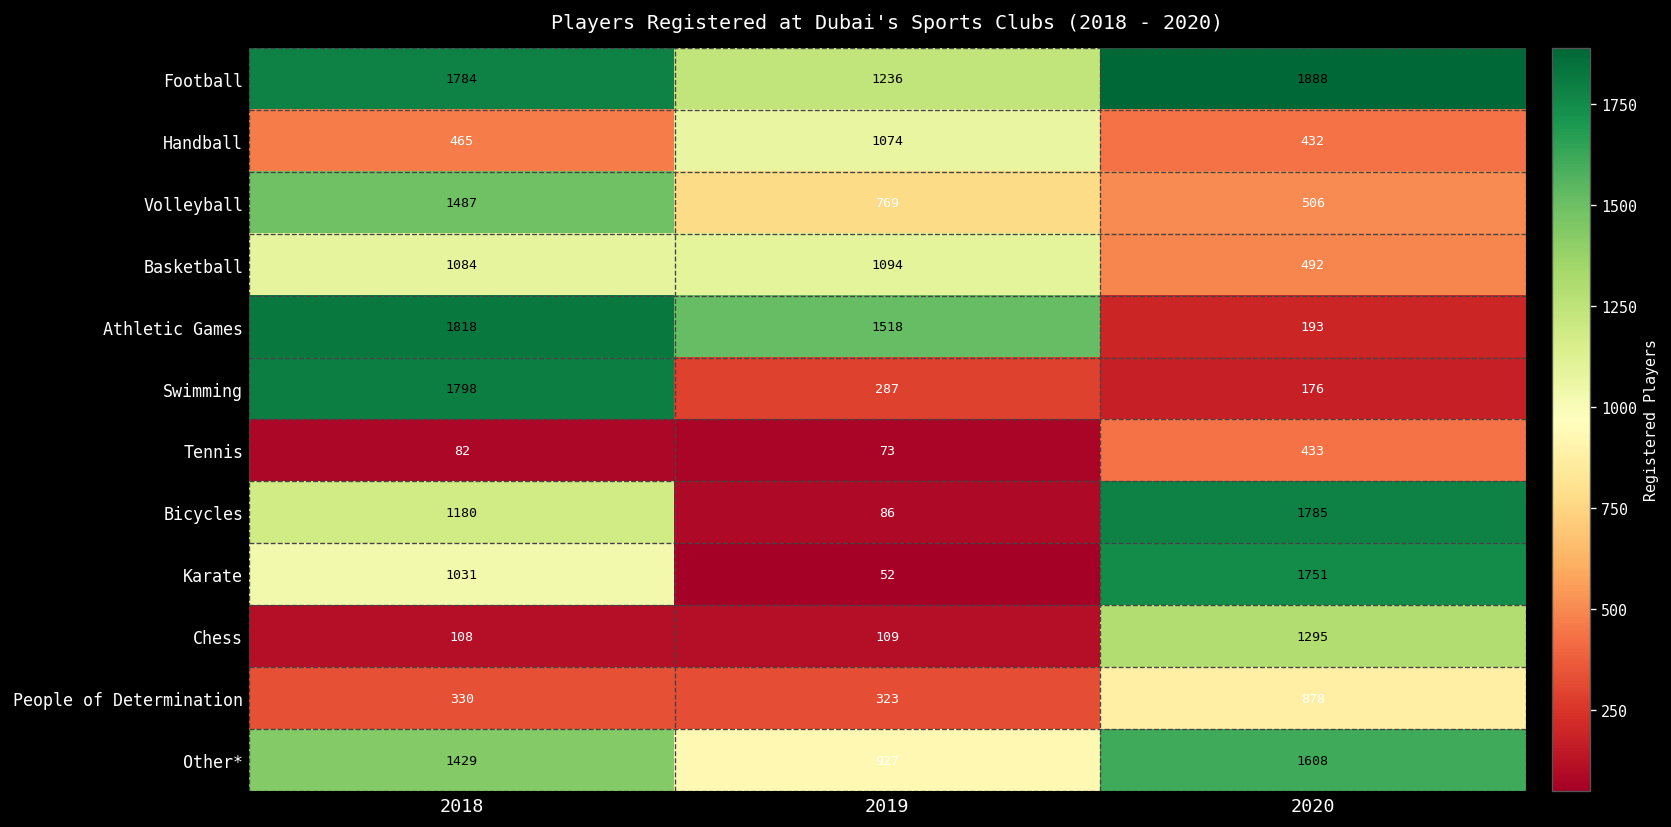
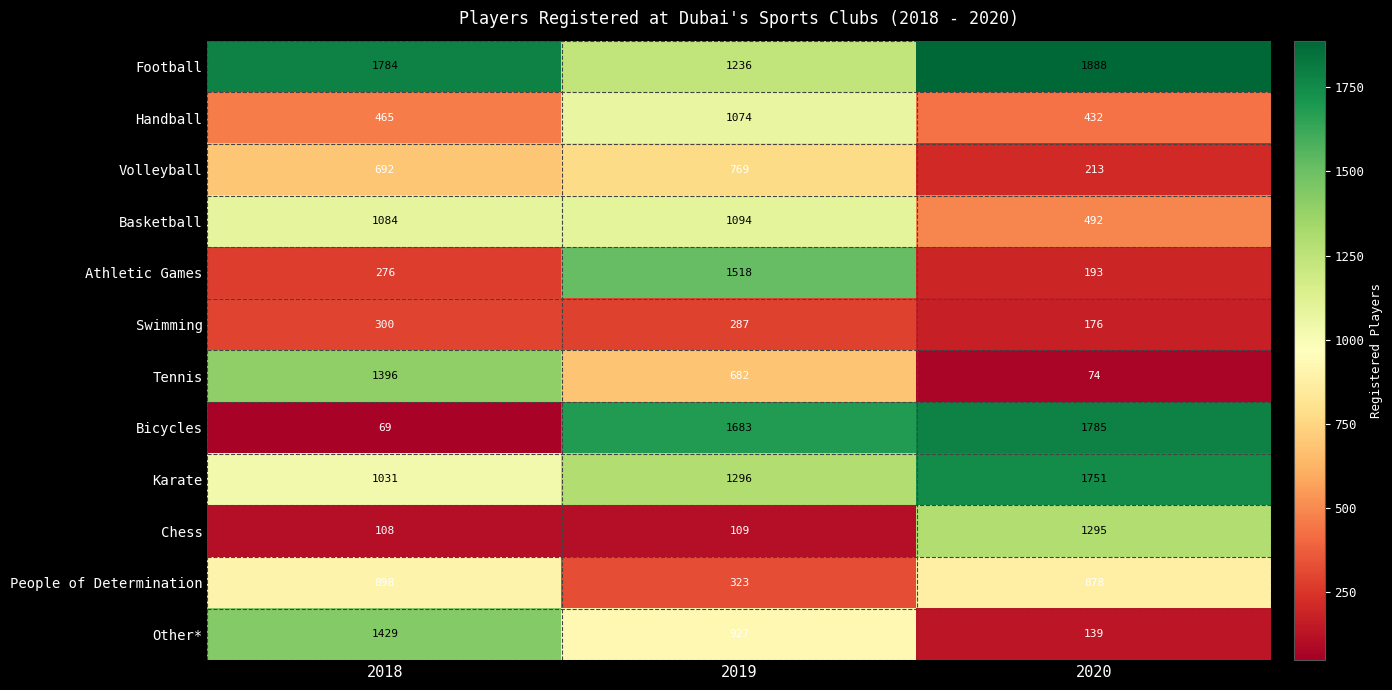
  {
    "Football": {
      "2018": 1784,
      "2019": 1236,
      "2020": 1888
    },
    "Handball": {
      "2018": 465,
      "2019": 1074,
      "2020": 432
    },
    "Volleyball": {
-     "2018": 1487,
+     "2018": 692,
      "2019": 769,
-     "2020": 506
+     "2020": 213
    },
    "Basketball": {
      "2018": 1084,
      "2019": 1094,
      "2020": 492
    },
    "Athletic Games": {
-     "2018": 1818,
+     "2018": 276,
      "2019": 1518,
      "2020": 193
    },
    "Swimming": {
-     "2018": 1798,
+     "2018": 300,
      "2019": 287,
      "2020": 176
    },
    "Tennis": {
-     "2018": 82,
-     "2019": 73,
-     "2020": 433
+     "2018": 1396,
+     "2019": 682,
+     "2020": 74
    },
    "Bicycles": {
-     "2018": 1180,
-     "2019": 86,
+     "2018": 69,
+     "2019": 1683,
      "2020": 1785
    },
    "Karate": {
      "2018": 1031,
-     "2019": 52,
+     "2019": 1296,
      "2020": 1751
    },
    "Chess": {
      "2018": 108,
      "2019": 109,
      "2020": 1295
    },
    "People of Determination": {
-     "2018": 330,
+     "2018": 898,
      "2019": 323,
      "2020": 878
    },
    "Other*": {
      "2018": 1429,
      "2019": 927,
-     "2020": 1608
+     "2020": 139
    }
  }
